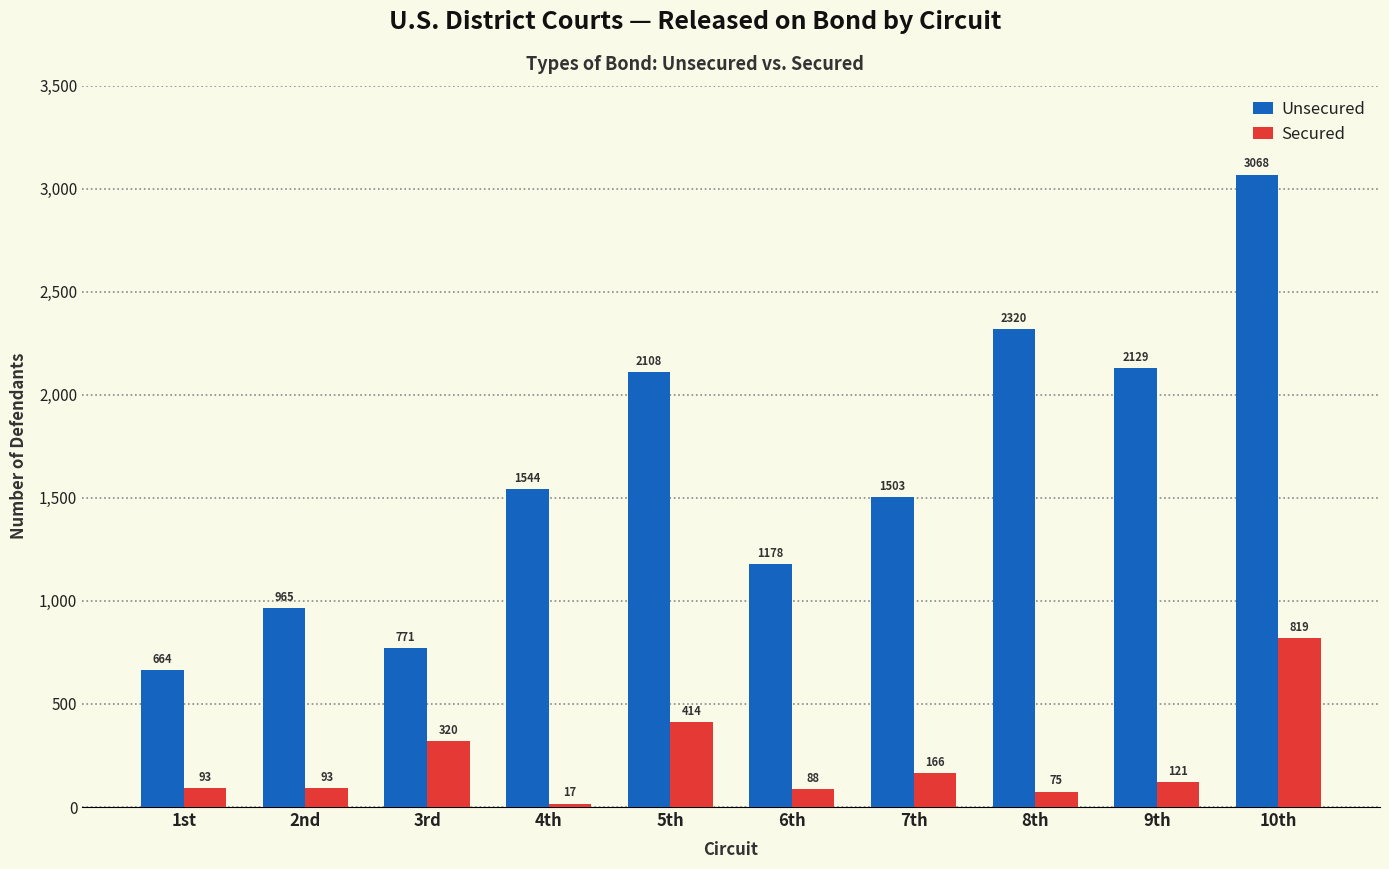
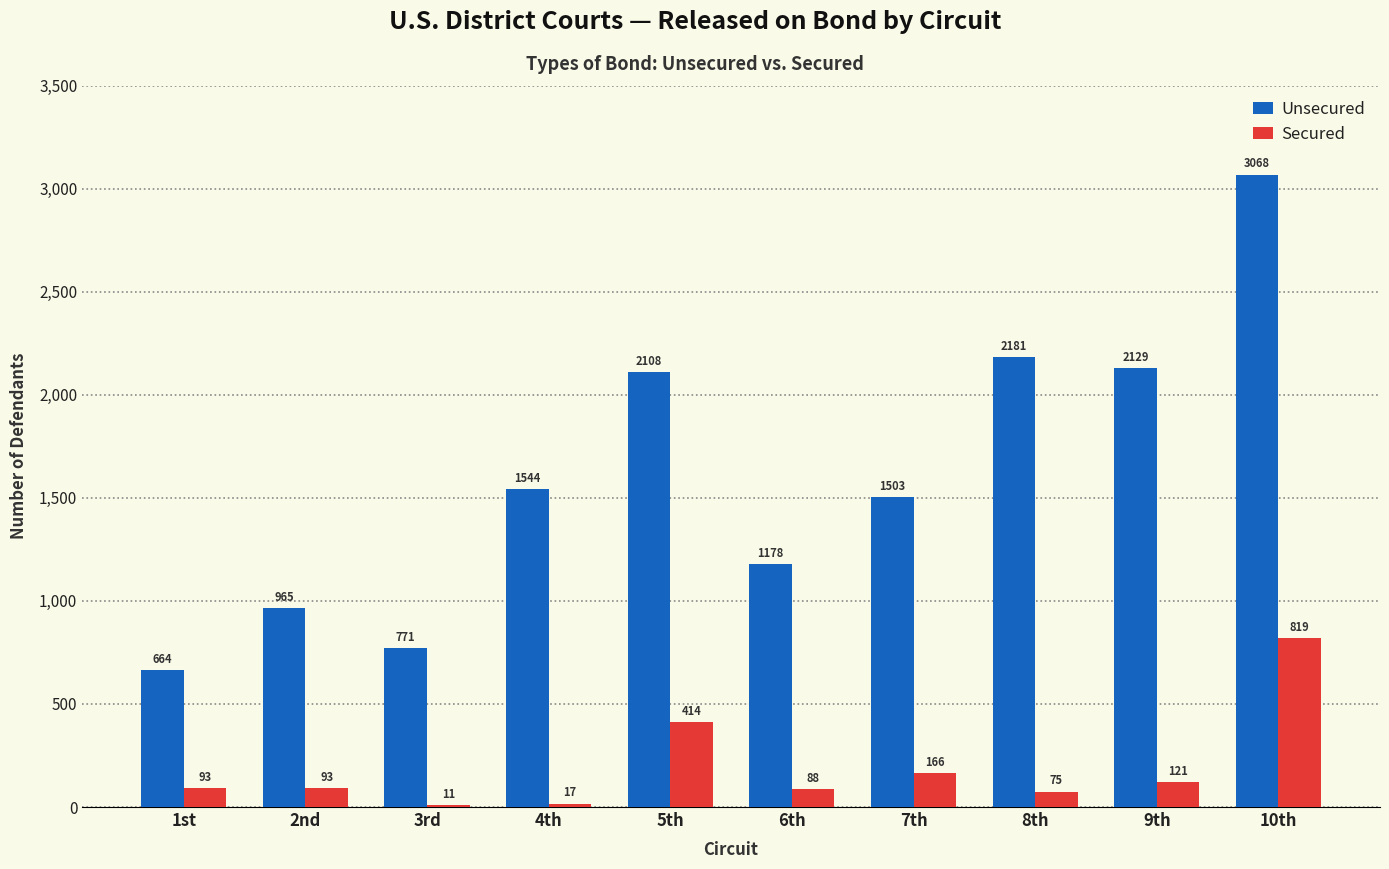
  {
    "Unsecured": {
      "1st": 664,
      "2nd": 965,
      "3rd": 771,
      "4th": 1544,
      "5th": 2108,
      "6th": 1178,
      "7th": 1503,
-     "8th": 2320,
+     "8th": 2181,
      "9th": 2129,
      "10th": 3068
    },
    "Secured": {
      "1st": 93,
      "2nd": 93,
-     "3rd": 320,
+     "3rd": 11,
      "4th": 17,
      "5th": 414,
      "6th": 88,
      "7th": 166,
      "8th": 75,
      "9th": 121,
      "10th": 819
    }
  }
